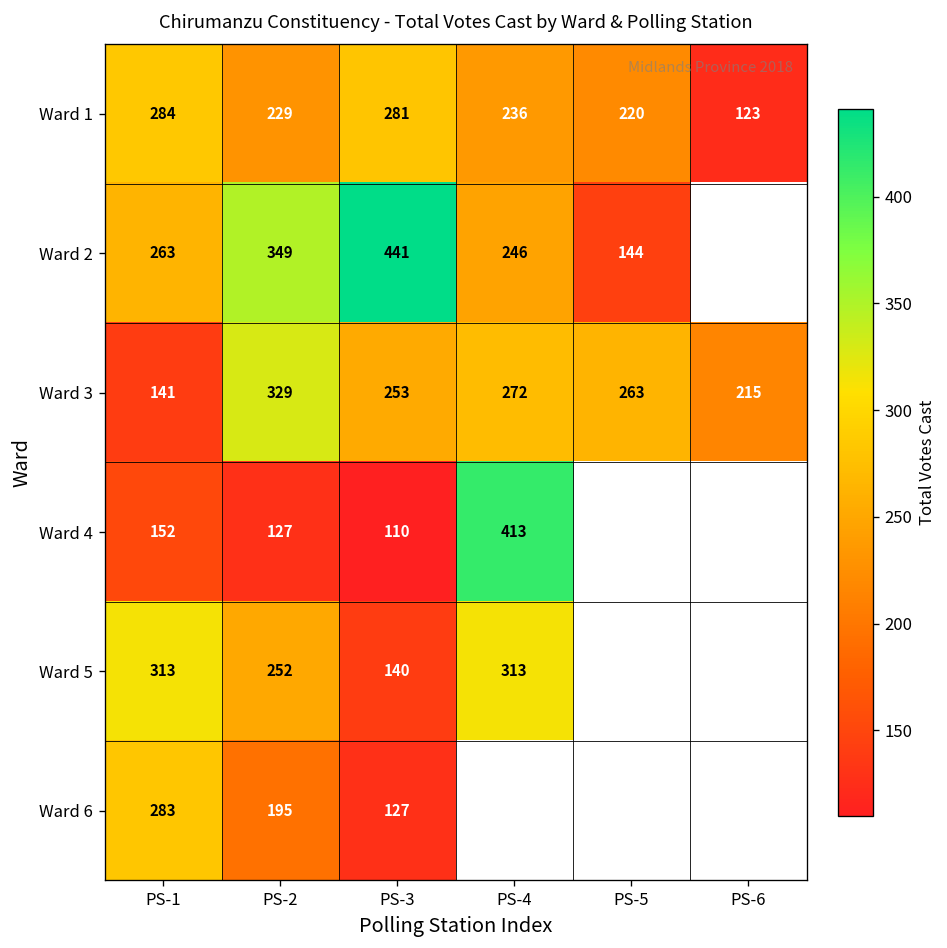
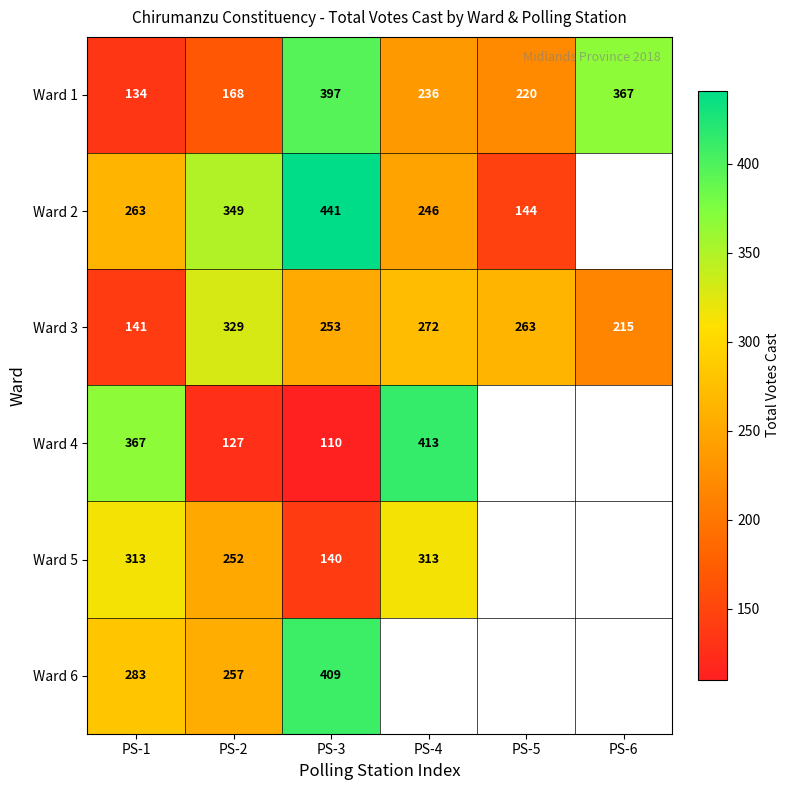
  {
    "Ward 1": {
-     "PS-1": 284,
-     "PS-2": 229,
-     "PS-3": 281,
+     "PS-1": 134,
+     "PS-2": 168,
+     "PS-3": 397,
      "PS-4": 236,
      "PS-5": 220,
-     "PS-6": 123
+     "PS-6": 367
    },
    "Ward 2": {
      "PS-1": 263,
      "PS-2": 349,
      "PS-3": 441,
      "PS-4": 246,
      "PS-5": 144
    },
    "Ward 3": {
      "PS-1": 141,
      "PS-2": 329,
      "PS-3": 253,
      "PS-4": 272,
      "PS-5": 263,
      "PS-6": 215
    },
    "Ward 4": {
-     "PS-1": 152,
+     "PS-1": 367,
      "PS-2": 127,
      "PS-3": 110,
      "PS-4": 413
    },
    "Ward 5": {
      "PS-1": 313,
      "PS-2": 252,
      "PS-3": 140,
      "PS-4": 313
    },
    "Ward 6": {
      "PS-1": 283,
-     "PS-2": 195,
-     "PS-3": 127
+     "PS-2": 257,
+     "PS-3": 409
    }
  }
